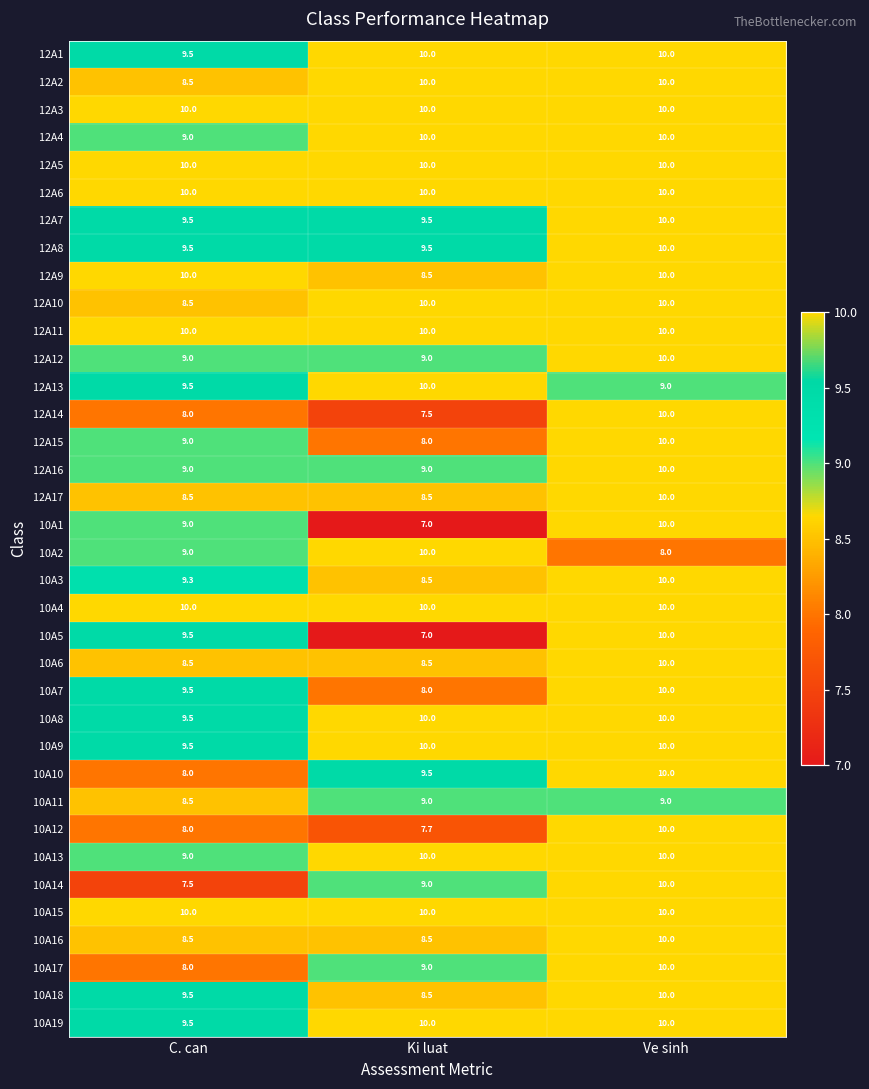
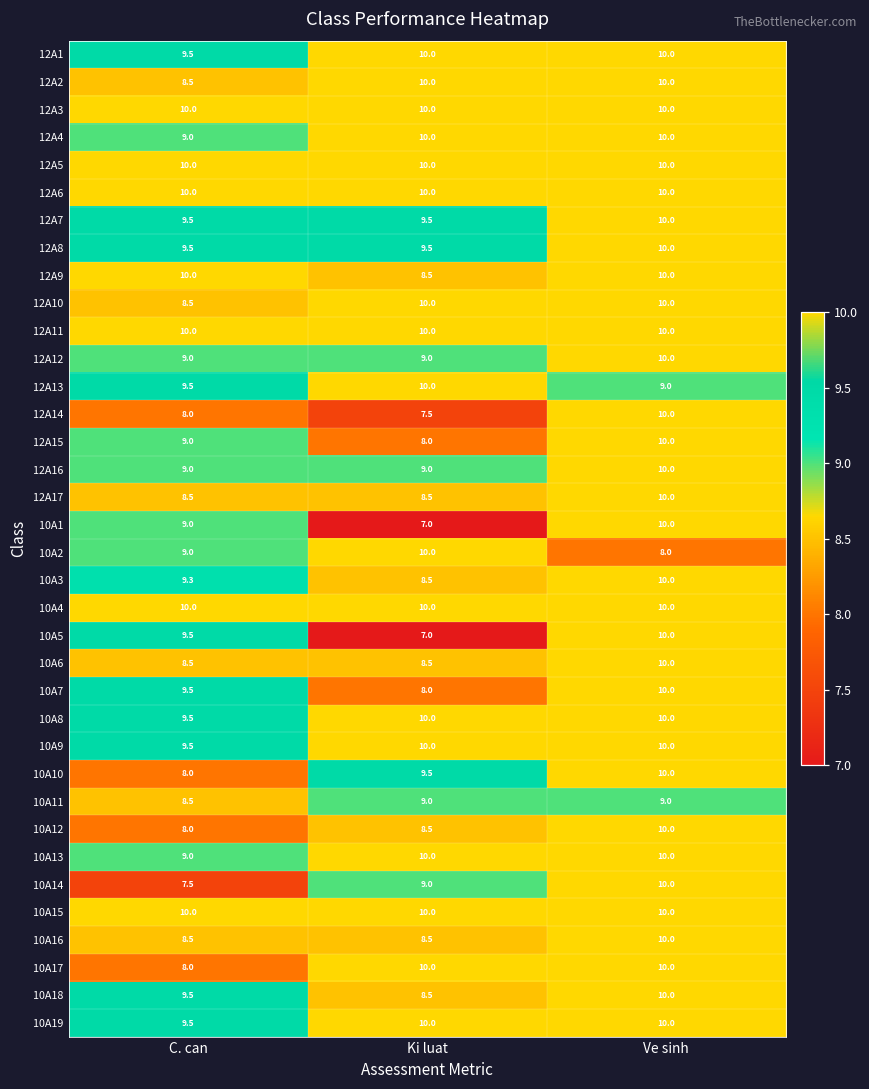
  {
    "12A1": {
      "C. can": 9.5,
      "Ki luat": 10.0,
      "Ve sinh": 10.0
    },
    "12A2": {
      "C. can": 8.5,
      "Ki luat": 10.0,
      "Ve sinh": 10.0
    },
    "12A3": {
      "C. can": 10.0,
      "Ki luat": 10.0,
      "Ve sinh": 10.0
    },
    "12A4": {
      "C. can": 9.0,
      "Ki luat": 10.0,
      "Ve sinh": 10.0
    },
    "12A5": {
      "C. can": 10.0,
      "Ki luat": 10.0,
      "Ve sinh": 10.0
    },
    "12A6": {
      "C. can": 10.0,
      "Ki luat": 10.0,
      "Ve sinh": 10.0
    },
    "12A7": {
      "C. can": 9.5,
      "Ki luat": 9.5,
      "Ve sinh": 10.0
    },
    "12A8": {
      "C. can": 9.5,
      "Ki luat": 9.5,
      "Ve sinh": 10.0
    },
    "12A9": {
      "C. can": 10.0,
      "Ki luat": 8.5,
      "Ve sinh": 10.0
    },
    "12A10": {
      "C. can": 8.5,
      "Ki luat": 10.0,
      "Ve sinh": 10.0
    },
    "12A11": {
      "C. can": 10.0,
      "Ki luat": 10.0,
      "Ve sinh": 10.0
    },
    "12A12": {
      "C. can": 9.0,
      "Ki luat": 9.0,
      "Ve sinh": 10.0
    },
    "12A13": {
      "C. can": 9.5,
      "Ki luat": 10.0,
      "Ve sinh": 9.0
    },
    "12A14": {
      "C. can": 8.0,
      "Ki luat": 7.5,
      "Ve sinh": 10.0
    },
    "12A15": {
      "C. can": 9.0,
      "Ki luat": 8.0,
      "Ve sinh": 10.0
    },
    "12A16": {
      "C. can": 9.0,
      "Ki luat": 9.0,
      "Ve sinh": 10.0
    },
    "12A17": {
      "C. can": 8.5,
      "Ki luat": 8.5,
      "Ve sinh": 10.0
    },
    "10A1": {
      "C. can": 9.0,
      "Ki luat": 7.0,
      "Ve sinh": 10.0
    },
    "10A2": {
      "C. can": 9.0,
      "Ki luat": 10.0,
      "Ve sinh": 8.0
    },
    "10A3": {
      "C. can": 9.3,
      "Ki luat": 8.5,
      "Ve sinh": 10.0
    },
    "10A4": {
      "C. can": 10.0,
      "Ki luat": 10.0,
      "Ve sinh": 10.0
    },
    "10A5": {
      "C. can": 9.5,
      "Ki luat": 7.0,
      "Ve sinh": 10.0
    },
    "10A6": {
      "C. can": 8.5,
      "Ki luat": 8.5,
      "Ve sinh": 10.0
    },
    "10A7": {
      "C. can": 9.5,
      "Ki luat": 8.0,
      "Ve sinh": 10.0
    },
    "10A8": {
      "C. can": 9.5,
      "Ki luat": 10.0,
      "Ve sinh": 10.0
    },
    "10A9": {
      "C. can": 9.5,
      "Ki luat": 10.0,
      "Ve sinh": 10.0
    },
    "10A10": {
      "C. can": 8.0,
      "Ki luat": 9.5,
      "Ve sinh": 10.0
    },
    "10A11": {
      "C. can": 8.5,
      "Ki luat": 9.0,
      "Ve sinh": 9.0
    },
    "10A12": {
      "C. can": 8.0,
-     "Ki luat": 7.7,
+     "Ki luat": 8.5,
      "Ve sinh": 10.0
    },
    "10A13": {
      "C. can": 9.0,
      "Ki luat": 10.0,
      "Ve sinh": 10.0
    },
    "10A14": {
      "C. can": 7.5,
      "Ki luat": 9.0,
      "Ve sinh": 10.0
    },
    "10A15": {
      "C. can": 10.0,
      "Ki luat": 10.0,
      "Ve sinh": 10.0
    },
    "10A16": {
      "C. can": 8.5,
      "Ki luat": 8.5,
      "Ve sinh": 10.0
    },
    "10A17": {
      "C. can": 8.0,
-     "Ki luat": 9.0,
+     "Ki luat": 10.0,
      "Ve sinh": 10.0
    },
    "10A18": {
      "C. can": 9.5,
      "Ki luat": 8.5,
      "Ve sinh": 10.0
    },
    "10A19": {
      "C. can": 9.5,
      "Ki luat": 10.0,
      "Ve sinh": 10.0
    }
  }
